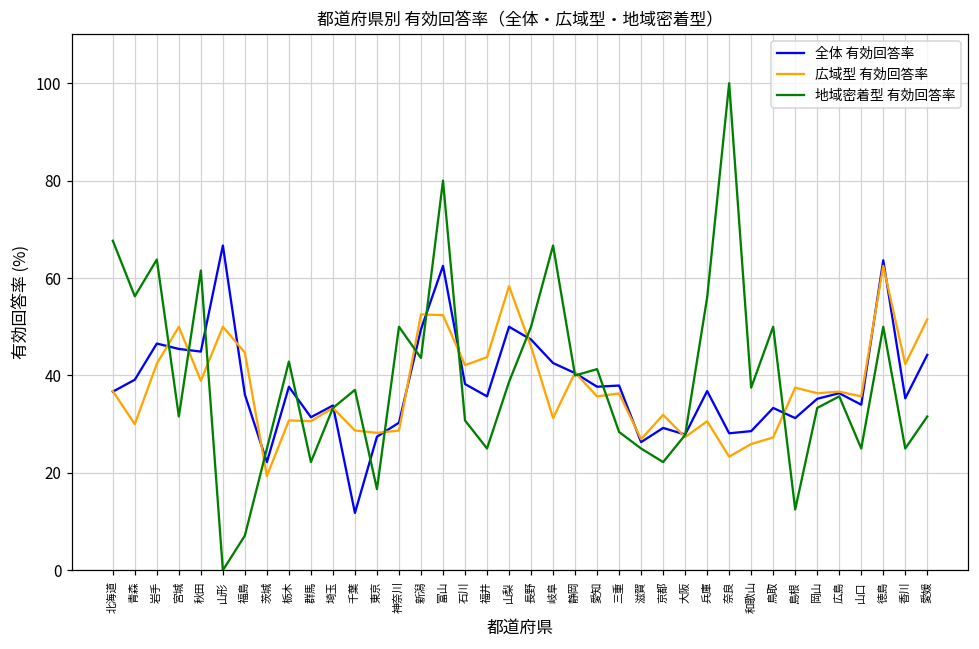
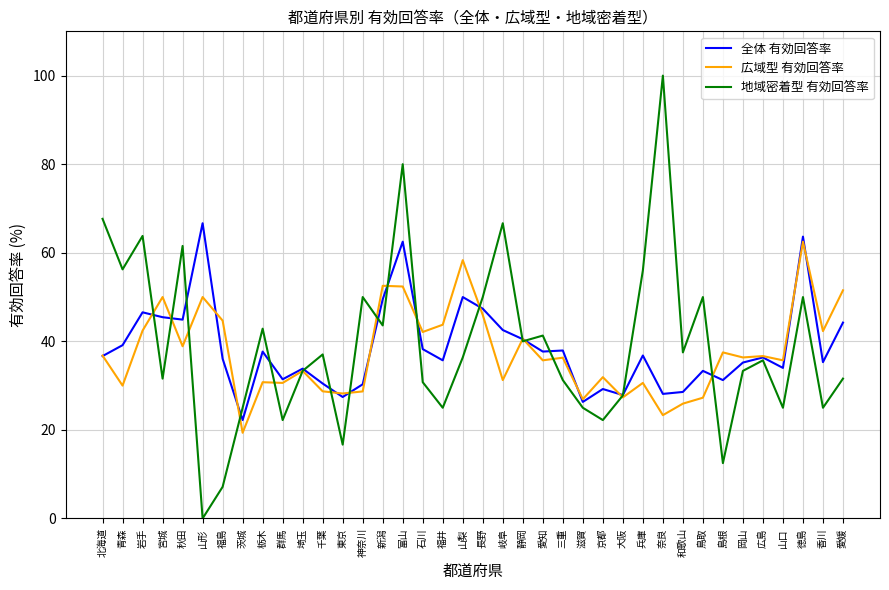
  {
    "全体 有効回答率": {
      "青森": 39,
      "岩手": 47,
      "宮城": 45,
      "秋田": 45,
      "山形": 67,
      "福島": 36,
      "茨城": 22,
      "栃木": 38,
      "群馬": 31,
-     "千葉": 12,
+     "千葉": 30,
      "東京": 27,
      "神奈川": 30,
      "新潟": 49,
      "富山": 63,
      "石川": 38,
      "福井": 36,
      "山梨": 50,
      "長野": 47,
      "岐阜": 43,
      "愛知": 38,
      "三重": 38,
      "滋賀": 26,
      "京都": 29,
      "兵庫": 37,
      "奈良": 28,
      "和歌山": 29,
      "鳥取": 33,
      "島根": 31,
      "岡山": 35,
      "山口": 34,
      "徳島": 64,
      "香川": 35,
      "愛媛": 44
    },
    "広域型 有効回答率": {
      "青森": 30,
      "岩手": 42,
      "宮城": 50,
      "秋田": 39,
      "山形": 50,
      "福島": 45,
      "茨城": 19,
      "栃木": 31,
      "群馬": 31,
      "千葉": 29,
      "東京": 28,
      "神奈川": 29,
      "新潟": 53,
      "富山": 52,
      "石川": 42,
      "福井": 44,
      "山梨": 58,
      "長野": 46,
      "岐阜": 31,
      "愛知": 36,
      "三重": 36,
      "滋賀": 27,
      "京都": 32,
      "兵庫": 31,
      "奈良": 23,
      "和歌山": 26,
      "鳥取": 27,
      "島根": 38,
      "岡山": 36,
      "山口": 36,
      "徳島": 63,
      "香川": 42,
      "愛媛": 52
    },
    "地域密着型 有効回答率": {
      "北海道": 68,
      "青森": 56,
      "岩手": 64,
      "宮城": 32,
      "秋田": 62,
      "山形": 0,
      "福島": 7,
      "茨城": 25,
      "栃木": 43,
      "群馬": 22,
      "千葉": 37,
      "東京": 17,
      "神奈川": 50,
      "新潟": 44,
      "富山": 80,
      "石川": 31,
      "福井": 25,
-     "山梨": 39,
+     "山梨": 36,
      "長野": 50,
      "岐阜": 67,
      "愛知": 41,
-     "三重": 28,
+     "三重": 31,
      "滋賀": 25,
      "京都": 22,
      "兵庫": 56,
      "奈良": 100,
      "和歌山": 38,
      "鳥取": 50,
      "島根": 13,
      "岡山": 33,
      "広島": 36,
      "山口": 25,
      "徳島": 50,
      "香川": 25,
      "愛媛": 32
    }
  }
